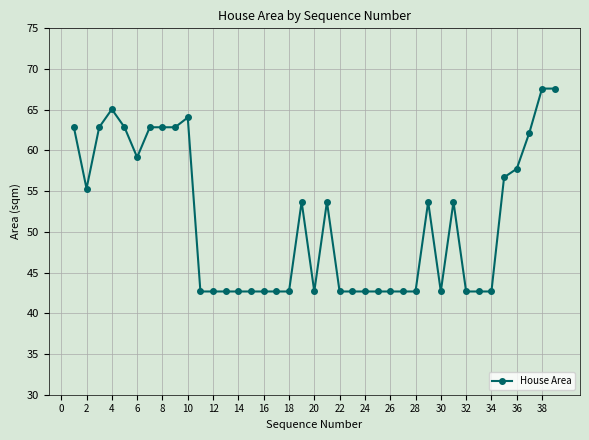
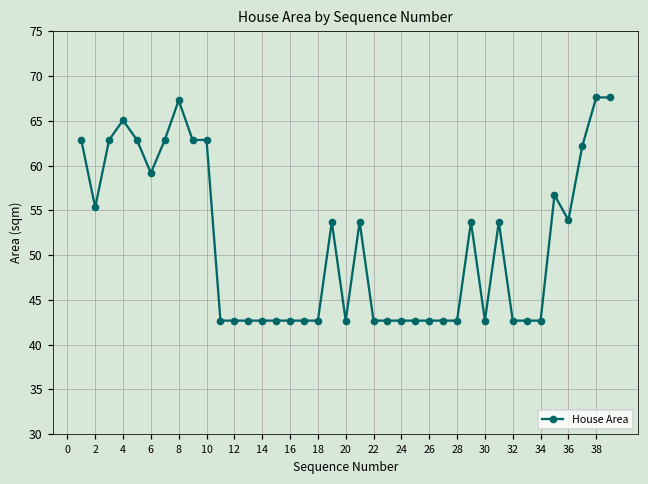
  {
    "2": 55,
    "4": 65,
    "6": 59,
-   "8": 63,
-   "10": 64,
+   "8": 67,
+   "10": 63,
    "12": 43,
    "14": 43,
    "16": 43,
    "18": 43,
    "20": 43,
    "22": 43,
    "24": 43,
    "26": 43,
    "28": 43,
    "30": 43,
    "32": 43,
    "34": 43,
-   "36": 58,
+   "36": 54,
    "38": 68
  }
